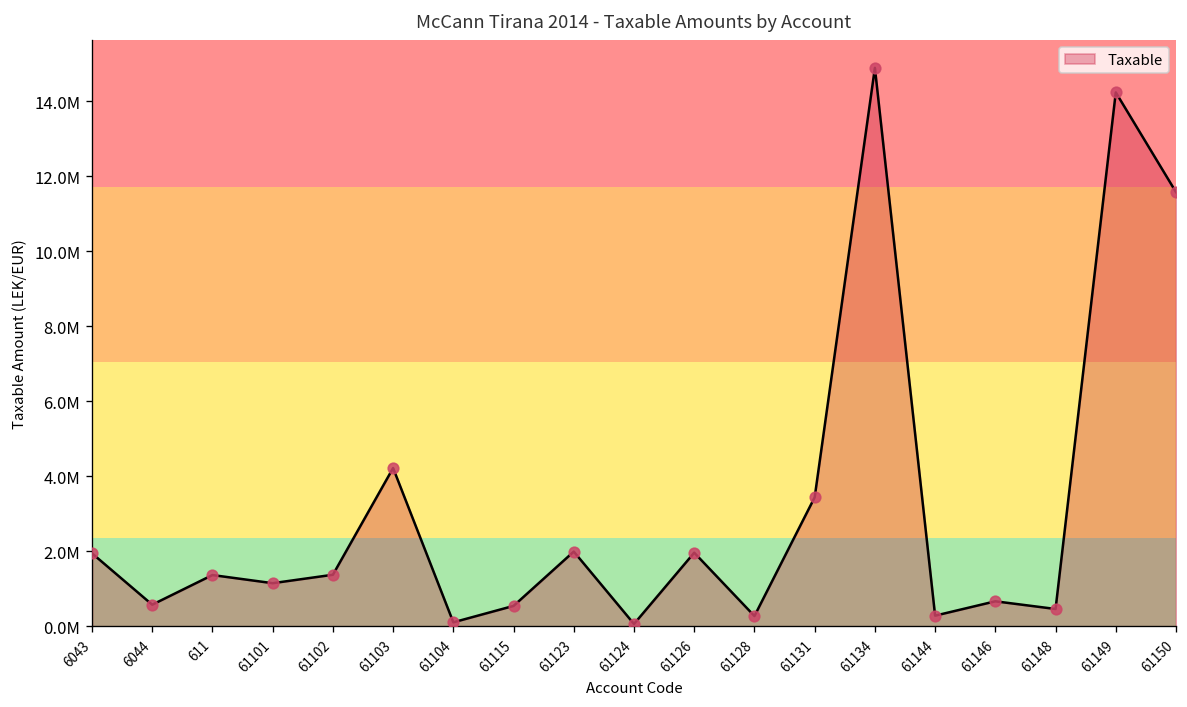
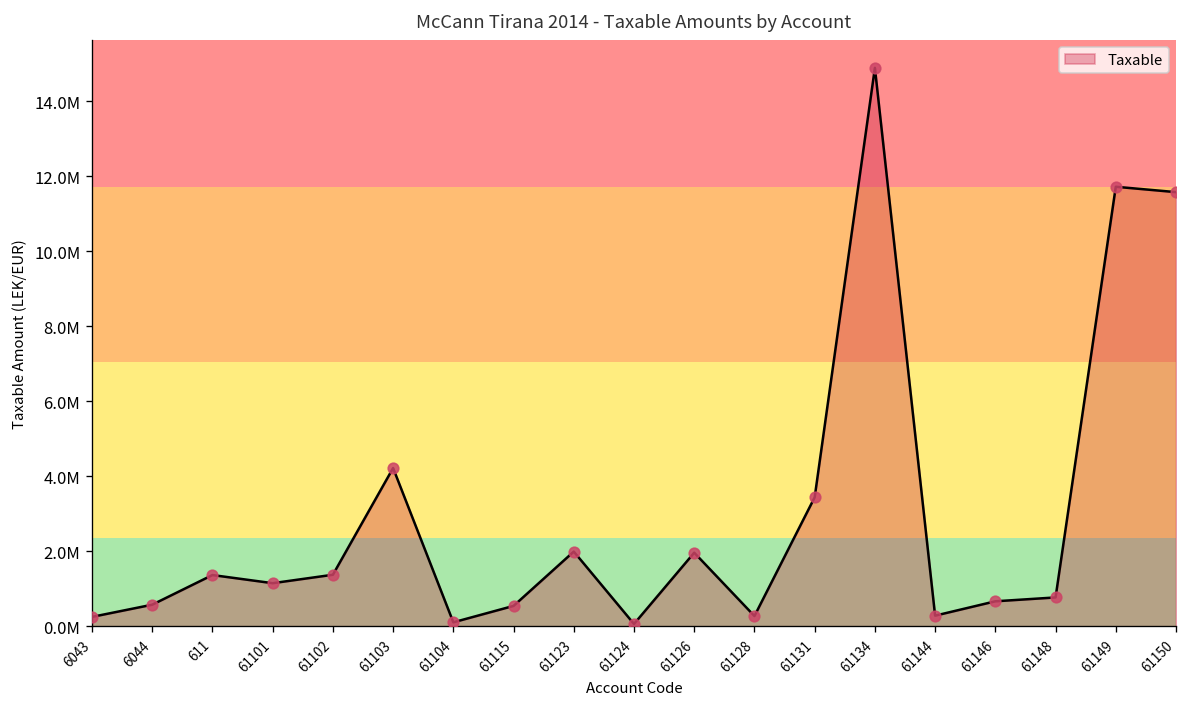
  {
-   "6043": 1900000,
+   "6043": 300000,
    "6044": 600000,
    "611": 1400000,
    "61101": 1100000,
    "61102": 1400000,
    "61103": 4200000,
    "61104": 100000,
    "61115": 500000,
    "61123": 2000000,
    "61124": 100000,
    "61126": 2000000,
    "61128": 300000,
    "61131": 3400000,
    "61134": 14900000,
    "61144": 300000,
    "61146": 700000,
-   "61148": 500000,
-   "61149": 14200000,
+   "61148": 800000,
+   "61149": 11700000,
    "61150": 11600000
  }
